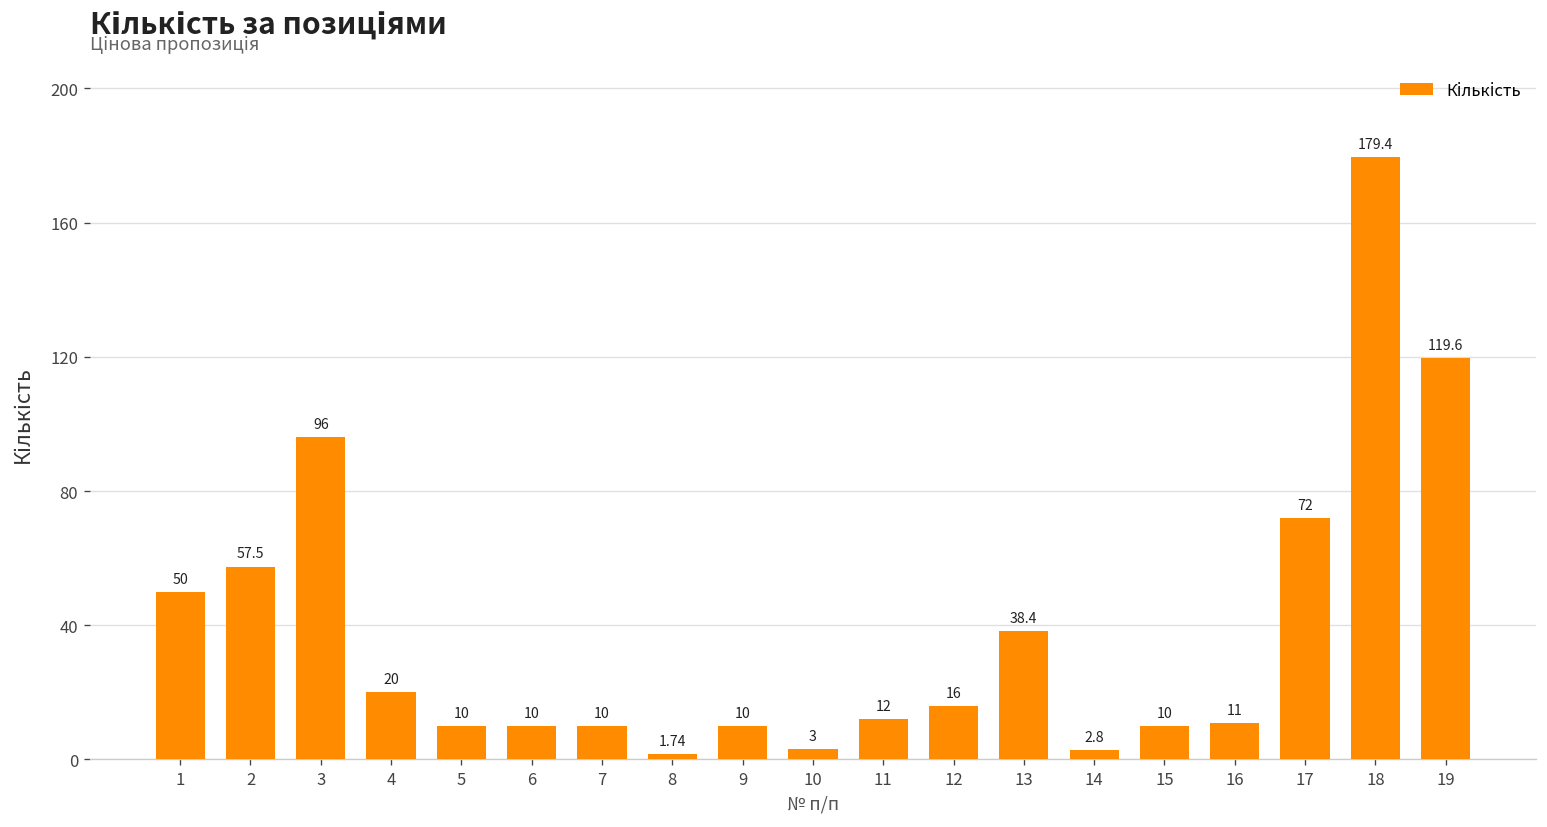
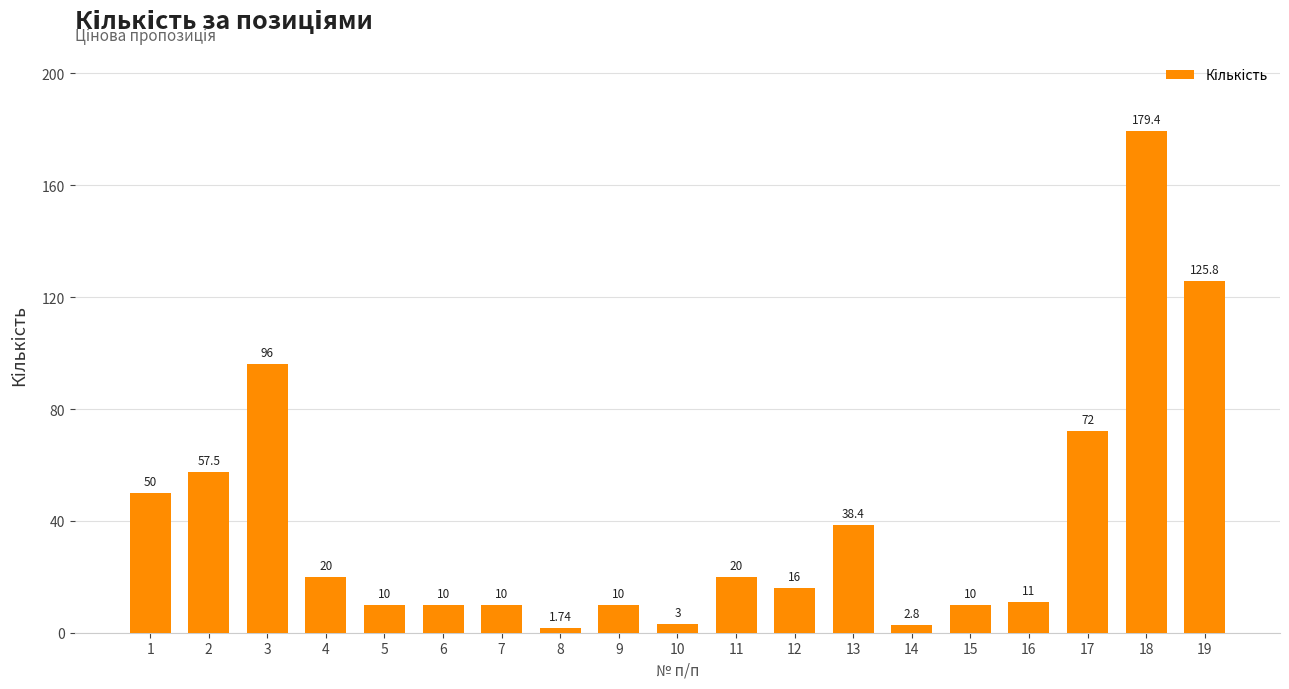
  {
    "1": 50,
    "2": 57.5,
    "3": 96,
    "4": 20,
    "5": 10,
    "6": 10,
    "7": 10,
    "8": 1.74,
    "9": 10,
    "10": 3,
-   "11": 12,
+   "11": 20,
    "12": 16,
    "13": 38.4,
    "14": 2.8,
    "15": 10,
    "16": 11,
    "17": 72,
    "18": 179.4,
-   "19": 119.6
+   "19": 125.8
  }
